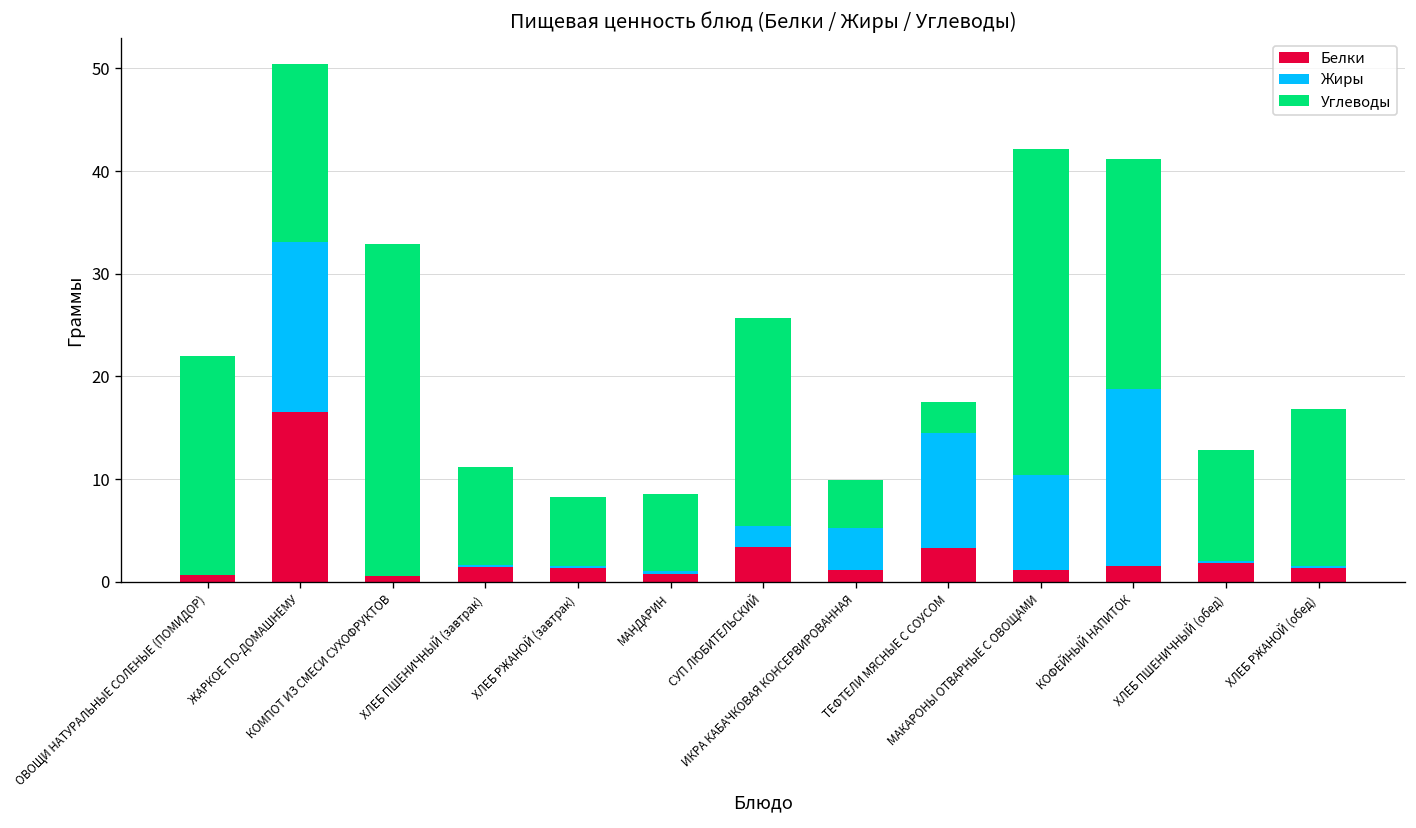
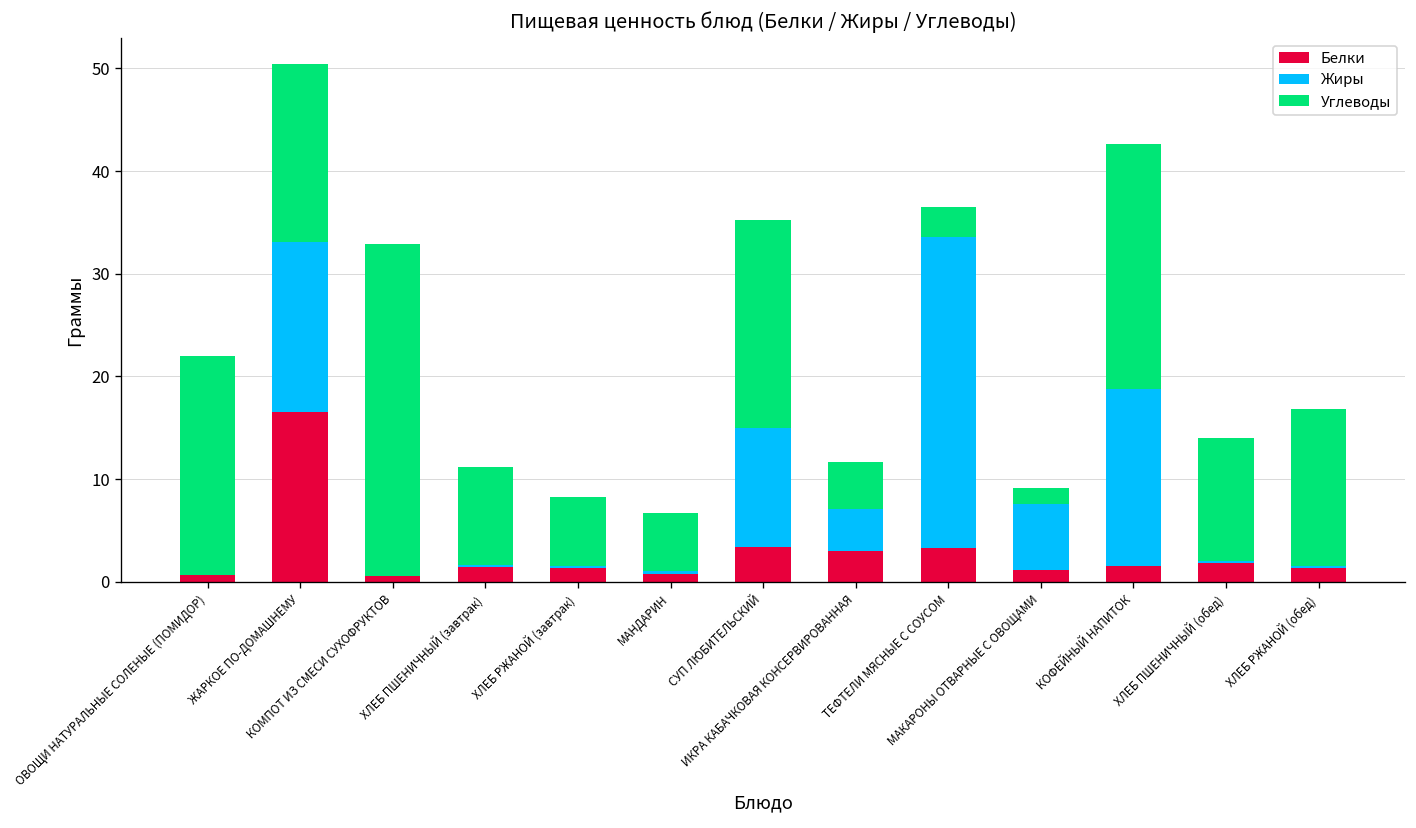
  {
    "Белки": {
      "ОВОЩИ НАТУРАЛЬНЫЕ СОЛЕНЫЕ (ПОМИДОР)": 1,
      "ЖАРКОЕ ПО-ДОМАШНЕМУ": 17,
      "КОМПОТ ИЗ СМЕСИ СУХОФРУКТОВ": 1,
      "ХЛЕБ ПШЕНИЧНЫЙ (завтрак)": 1,
      "ХЛЕБ РЖАНОЙ (завтрак)": 1,
      "МАНДАРИН": 1,
      "СУП ЛЮБИТЕЛЬСКИЙ": 3,
-     "ИКРА КАБАЧКОВАЯ КОНСЕРВИРОВАННАЯ": 1,
+     "ИКРА КАБАЧКОВАЯ КОНСЕРВИРОВАННАЯ": 3,
      "ТЕФТЕЛИ МЯСНЫЕ С СОУСОМ": 3,
      "МАКАРОНЫ ОТВАРНЫЕ С ОВОЩАМИ": 1,
      "КОФЕЙНЫЙ НАПИТОК": 2,
      "ХЛЕБ ПШЕНИЧНЫЙ (обед)": 2,
      "ХЛЕБ РЖАНОЙ (обед)": 1
    },
    "Жиры": {
      "ОВОЩИ НАТУРАЛЬНЫЕ СОЛЕНЫЕ (ПОМИДОР)": 0,
      "ЖАРКОЕ ПО-ДОМАШНЕМУ": 17,
      "КОМПОТ ИЗ СМЕСИ СУХОФРУКТОВ": 0,
-     "СУП ЛЮБИТЕЛЬСКИЙ": 2,
+     "СУП ЛЮБИТЕЛЬСКИЙ": 12,
      "ИКРА КАБАЧКОВАЯ КОНСЕРВИРОВАННАЯ": 4,
-     "ТЕФТЕЛИ МЯСНЫЕ С СОУСОМ": 11,
-     "МАКАРОНЫ ОТВАРНЫЕ С ОВОЩАМИ": 9,
+     "ТЕФТЕЛИ МЯСНЫЕ С СОУСОМ": 30,
+     "МАКАРОНЫ ОТВАРНЫЕ С ОВОЩАМИ": 6,
      "КОФЕЙНЫЙ НАПИТОК": 17
    },
    "Углеводы": {
      "ОВОЩИ НАТУРАЛЬНЫЕ СОЛЕНЫЕ (ПОМИДОР)": 21,
      "ЖАРКОЕ ПО-ДОМАШНЕМУ": 17,
      "КОМПОТ ИЗ СМЕСИ СУХОФРУКТОВ": 32,
      "ХЛЕБ ПШЕНИЧНЫЙ (завтрак)": 10,
      "ХЛЕБ РЖАНОЙ (завтрак)": 7,
-     "МАНДАРИН": 8,
+     "МАНДАРИН": 6,
      "СУП ЛЮБИТЕЛЬСКИЙ": 20,
      "ИКРА КАБАЧКОВАЯ КОНСЕРВИРОВАННАЯ": 5,
      "ТЕФТЕЛИ МЯСНЫЕ С СОУСОМ": 3,
-     "МАКАРОНЫ ОТВАРНЫЕ С ОВОЩАМИ": 32,
-     "КОФЕЙНЫЙ НАПИТОК": 22,
-     "ХЛЕБ ПШЕНИЧНЫЙ (обед)": 11,
+     "МАКАРОНЫ ОТВАРНЫЕ С ОВОЩАМИ": 2,
+     "КОФЕЙНЫЙ НАПИТОК": 24,
+     "ХЛЕБ ПШЕНИЧНЫЙ (обед)": 12,
      "ХЛЕБ РЖАНОЙ (обед)": 15
    }
  }
